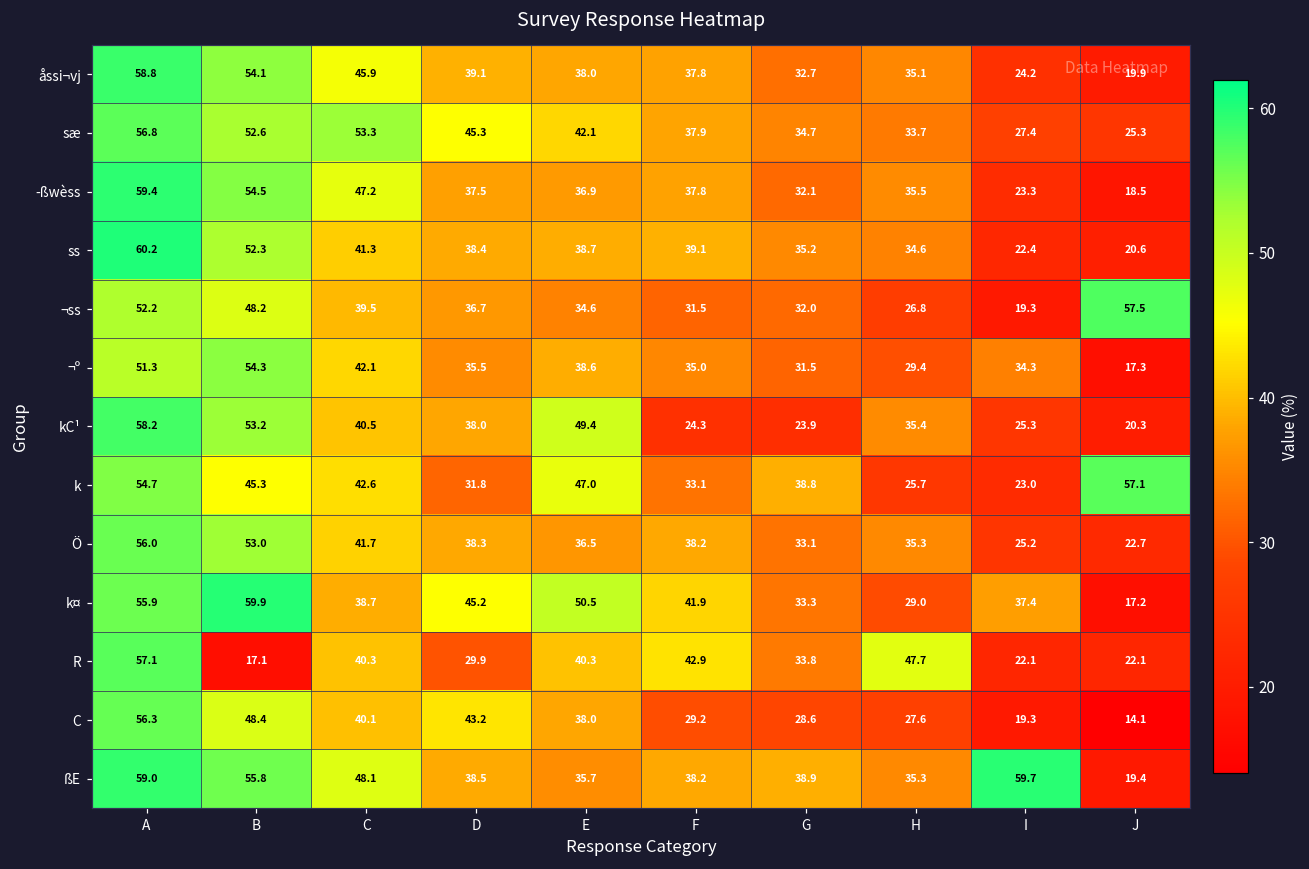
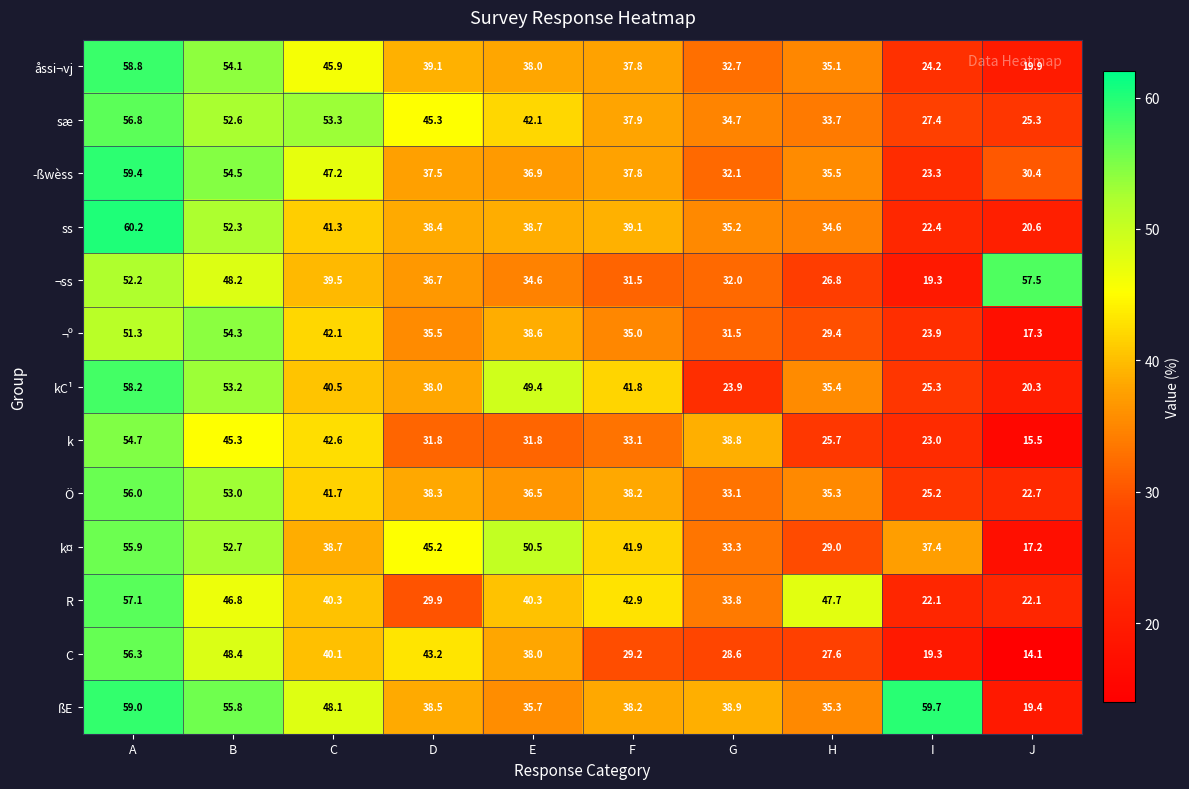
  {
    "åssi¬vj": {
      "A": 58.8,
      "B": 54.1,
      "C": 45.9,
      "D": 39.1,
      "E": 38.0,
      "F": 37.8,
      "G": 32.7,
      "H": 35.1,
      "I": 24.2
    },
    "sæ": {
      "A": 56.8,
      "B": 52.6,
      "C": 53.3,
      "D": 45.3,
      "E": 42.1,
      "F": 37.9,
      "G": 34.7,
      "H": 33.7,
      "I": 27.4,
      "J": 25.3
    },
    "­ßwèss": {
      "A": 59.4,
      "B": 54.5,
      "C": 47.2,
      "D": 37.5,
      "E": 36.9,
      "F": 37.8,
      "G": 32.1,
      "H": 35.5,
      "I": 23.3,
-     "J": 18.5
+     "J": 30.4
    },
    "ss": {
      "A": 60.2,
      "B": 52.3,
      "C": 41.3,
      "D": 38.4,
      "E": 38.7,
      "F": 39.1,
      "G": 35.2,
      "H": 34.6,
      "I": 22.4,
      "J": 20.6
    },
    "¬ss": {
      "A": 52.2,
      "B": 48.2,
      "C": 39.5,
      "D": 36.7,
      "E": 34.6,
      "F": 31.5,
      "G": 32.0,
      "H": 26.8,
      "I": 19.3,
      "J": 57.5
    },
    "¬º": {
      "A": 51.3,
      "B": 54.3,
      "C": 42.1,
      "D": 35.5,
      "E": 38.6,
      "F": 35.0,
      "G": 31.5,
      "H": 29.4,
-     "I": 34.3,
+     "I": 23.9,
      "J": 17.3
    },
    "kC¹": {
      "A": 58.2,
      "B": 53.2,
      "C": 40.5,
      "D": 38.0,
      "E": 49.4,
-     "F": 24.3,
+     "F": 41.8,
      "G": 23.9,
      "H": 35.4,
      "I": 25.3,
      "J": 20.3
    },
    "k": {
      "A": 54.7,
      "B": 45.3,
      "C": 42.6,
      "D": 31.8,
-     "E": 47.0,
+     "E": 31.8,
      "F": 33.1,
      "G": 38.8,
      "H": 25.7,
      "I": 23.0,
-     "J": 57.1
+     "J": 15.5
    },
    "Ö": {
      "A": 56.0,
      "B": 53.0,
      "C": 41.7,
      "D": 38.3,
      "E": 36.5,
      "F": 38.2,
      "G": 33.1,
      "H": 35.3,
      "I": 25.2,
      "J": 22.7
    },
    "k¤": {
      "A": 55.9,
-     "B": 59.9,
+     "B": 52.7,
      "C": 38.7,
      "D": 45.2,
      "E": 50.5,
      "F": 41.9,
      "G": 33.3,
      "H": 29.0,
      "I": 37.4,
      "J": 17.2
    },
    "R": {
      "A": 57.1,
-     "B": 17.1,
+     "B": 46.8,
      "C": 40.3,
      "D": 29.9,
      "E": 40.3,
      "F": 42.9,
      "G": 33.8,
      "H": 47.7,
      "I": 22.1,
      "J": 22.1
    },
    "C": {
      "A": 56.3,
      "B": 48.4,
      "C": 40.1,
      "D": 43.2,
      "E": 38.0,
      "F": 29.2,
      "G": 28.6,
      "H": 27.6,
      "I": 19.3,
      "J": 14.1
    },
    "ßE": {
      "A": 59.0,
      "B": 55.8,
      "C": 48.1,
      "D": 38.5,
      "E": 35.7,
      "F": 38.2,
      "G": 38.9,
      "H": 35.3,
      "I": 59.7,
      "J": 19.4
    }
  }
